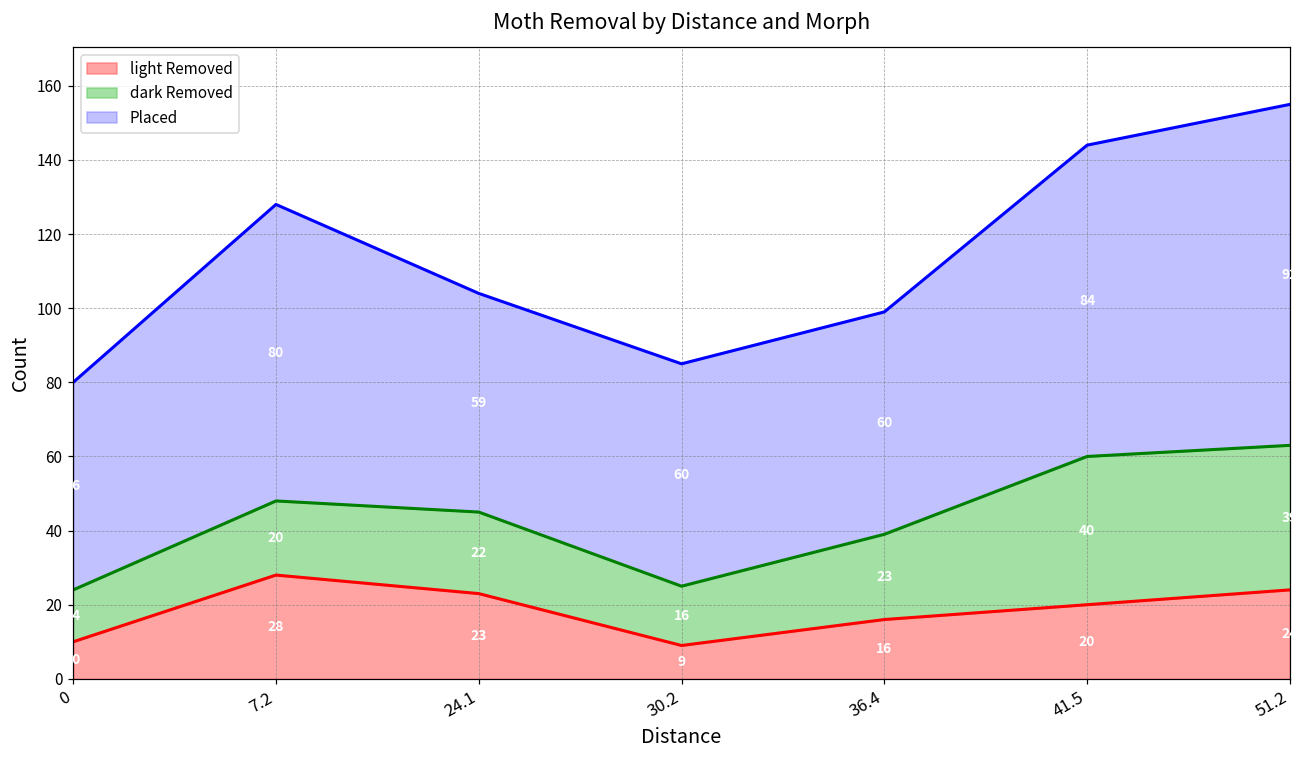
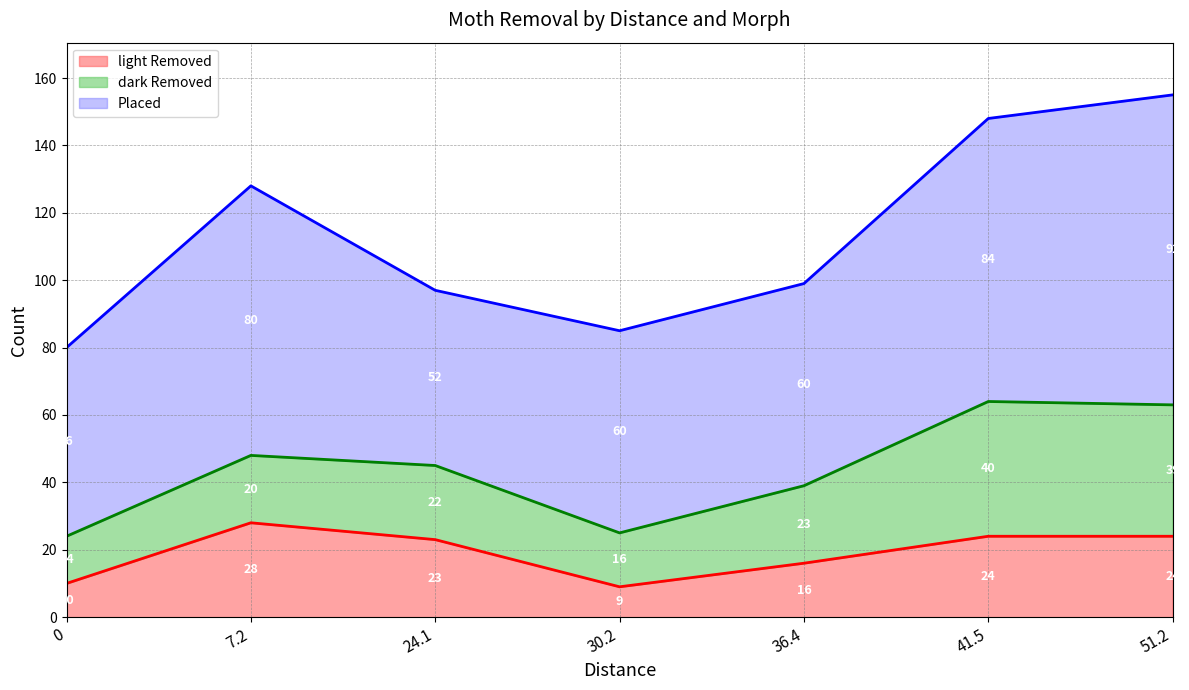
  {
    "light Removed": {
      "30.2": 9,
      "36.4": 16,
-     "41.5": 20
+     "41.5": 24
    },
    "dark Removed": {
      "30.2": 16
    },
    "Placed": {
-     "24.1": 59
+     "24.1": 52
    }
  }
